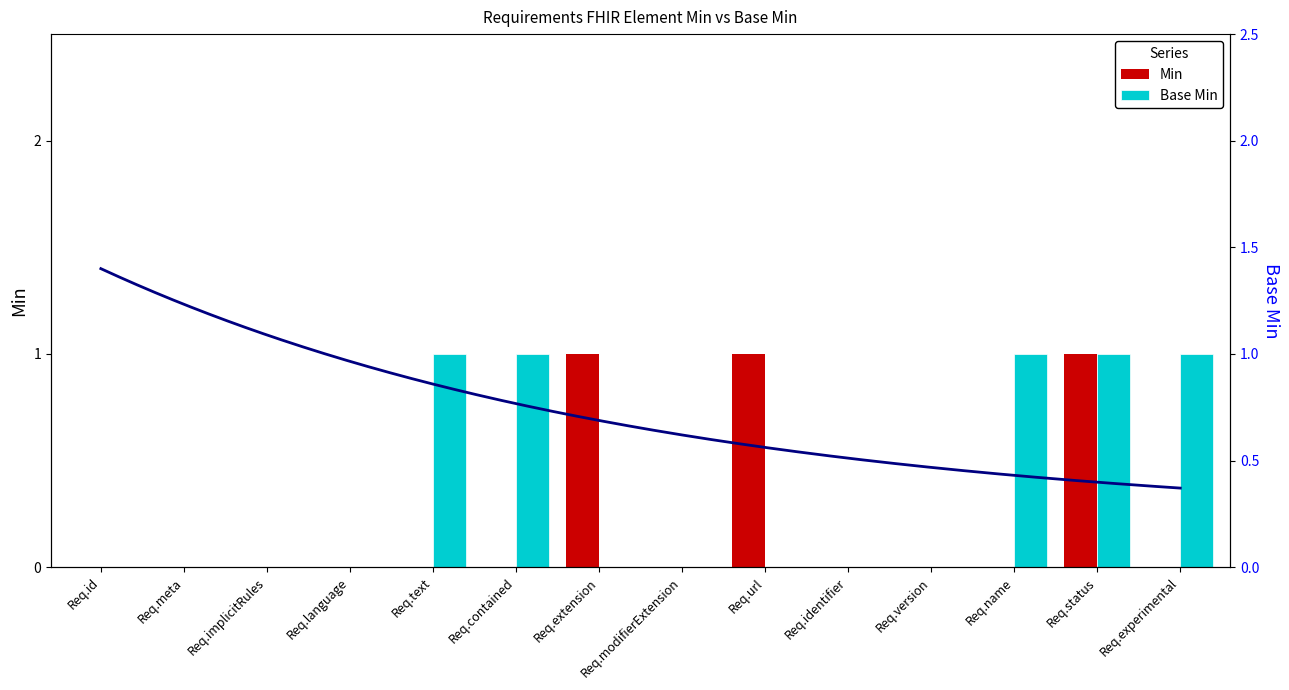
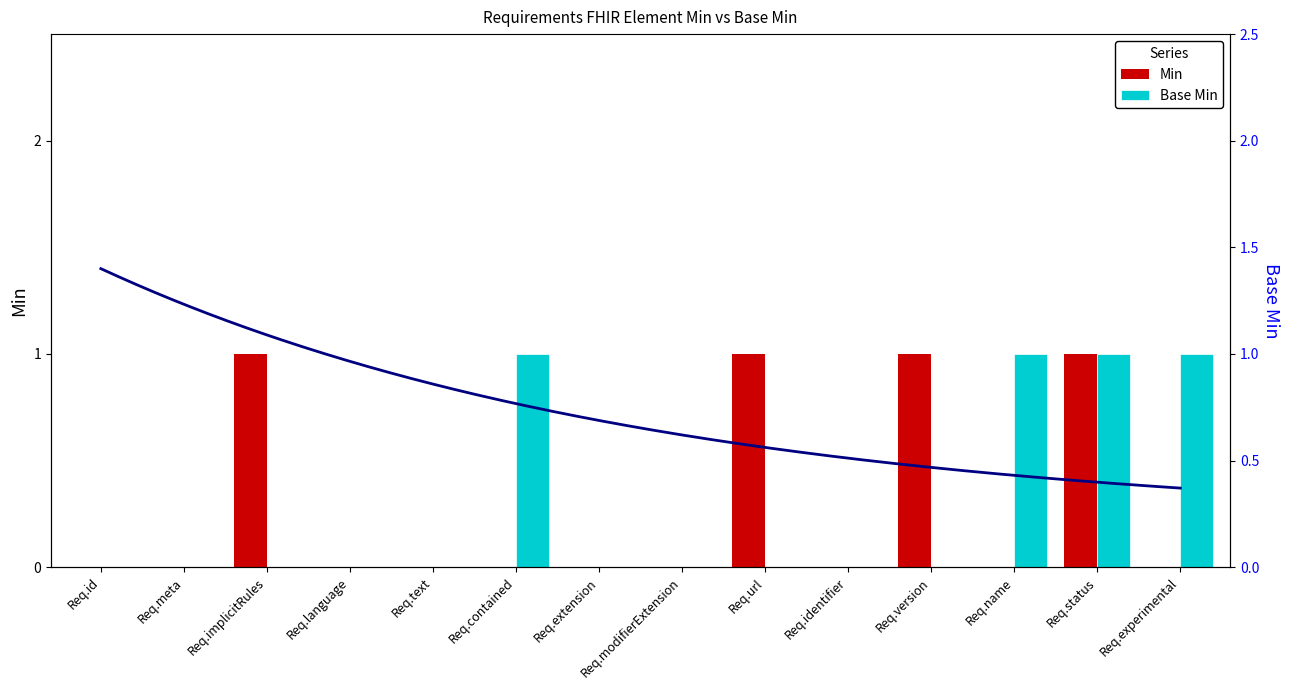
  {
    "Min": {
      "Req.id": 0,
      "Req.meta": 0,
-     "Req.implicitRules": 0,
+     "Req.implicitRules": 1,
      "Req.language": 0,
      "Req.text": 0,
      "Req.contained": 0,
-     "Req.extension": 1,
+     "Req.extension": 0,
      "Req.modifierExtension": 0,
      "Req.url": 1,
      "Req.identifier": 0,
-     "Req.version": 0,
+     "Req.version": 1,
      "Req.name": 0,
      "Req.status": 1,
      "Req.experimental": 0
    },
    "Base Min": {
      "Req.id": 0,
      "Req.meta": 0,
      "Req.implicitRules": 0,
      "Req.language": 0,
-     "Req.text": 1,
+     "Req.text": 0,
      "Req.contained": 1,
      "Req.extension": 0,
      "Req.modifierExtension": 0,
      "Req.url": 0,
      "Req.identifier": 0,
      "Req.version": 0,
      "Req.name": 1,
      "Req.status": 1,
      "Req.experimental": 1
    }
  }
